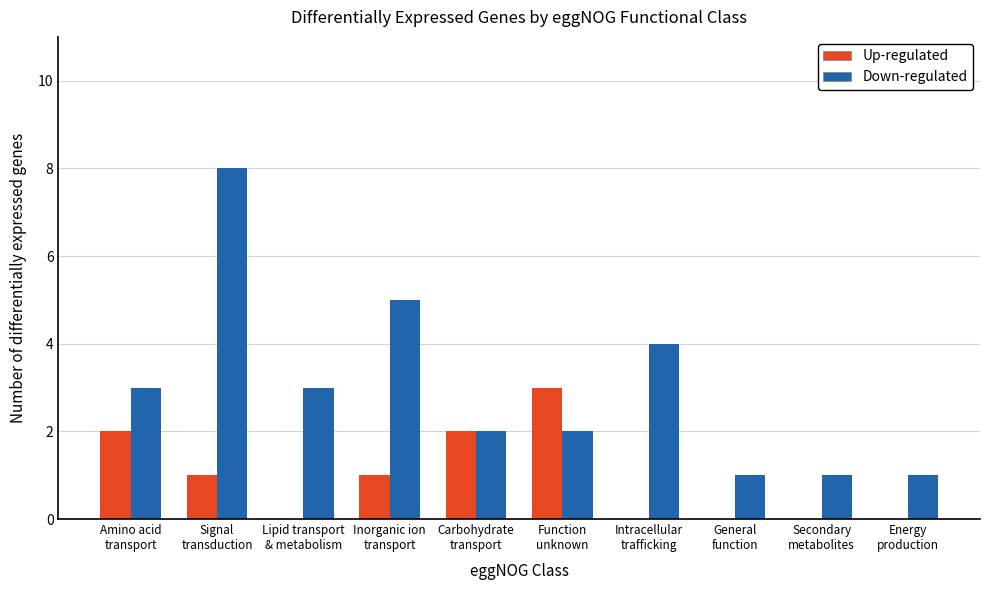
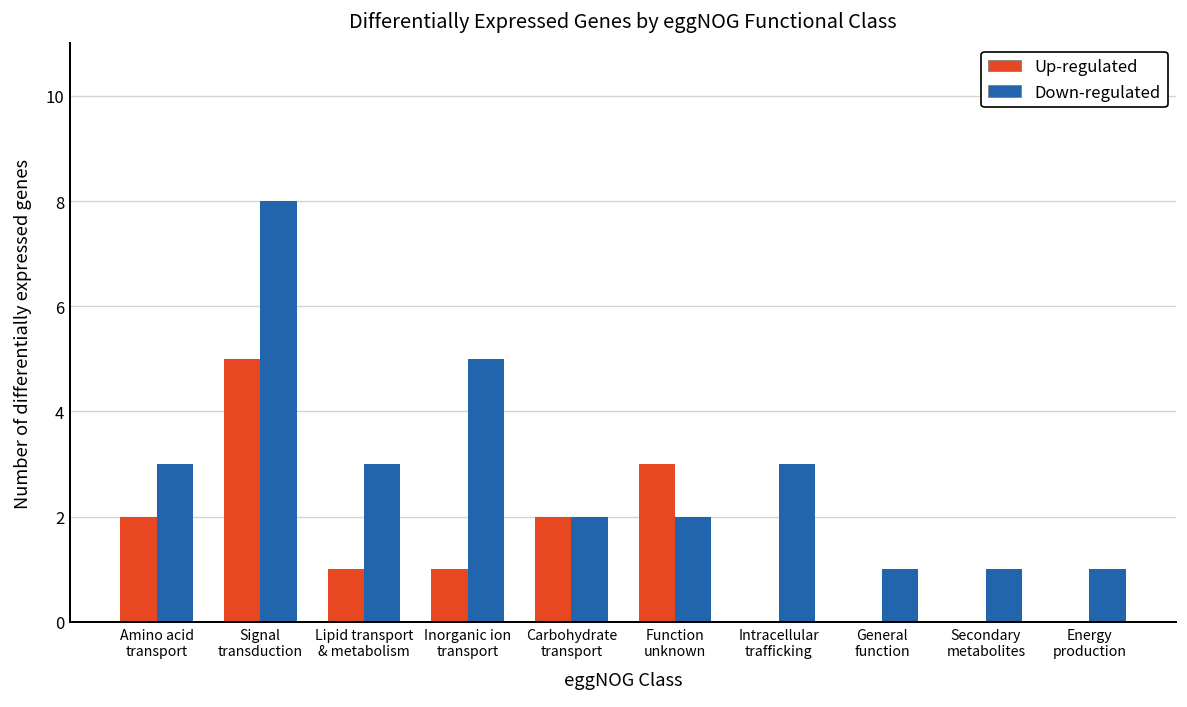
  {
    "Up-regulated": {
      "Amino acid transport": 2,
-     "Signal transduction": 1,
-     "Lipid transport & metabolism": 0,
+     "Signal transduction": 5,
+     "Lipid transport & metabolism": 1,
      "Inorganic ion transport": 1,
      "Carbohydrate transport": 2,
      "Function unknown": 3,
      "Intracellular trafficking": 0,
      "General function": 0,
      "Secondary metabolites": 0,
      "Energy production": 0
    },
    "Down-regulated": {
      "Amino acid transport": 3,
      "Signal transduction": 8,
      "Lipid transport & metabolism": 3,
      "Inorganic ion transport": 5,
      "Carbohydrate transport": 2,
      "Function unknown": 2,
-     "Intracellular trafficking": 4,
+     "Intracellular trafficking": 3,
      "General function": 1,
      "Secondary metabolites": 1,
      "Energy production": 1
    }
  }
